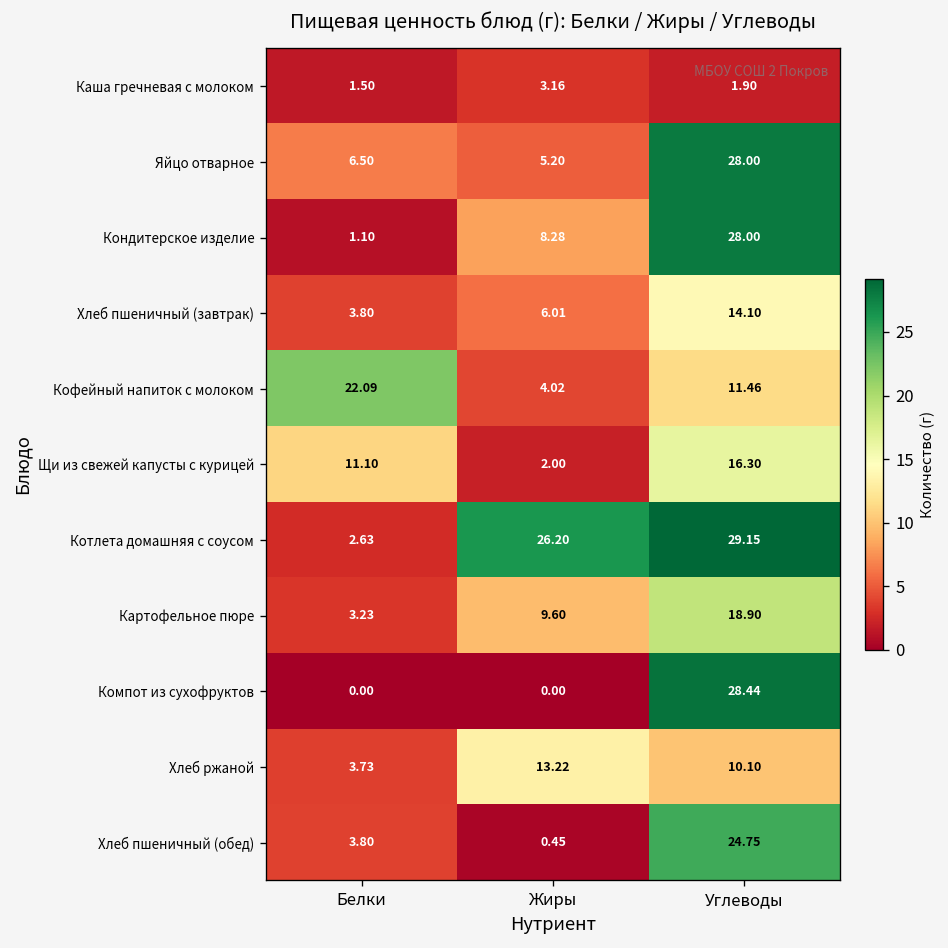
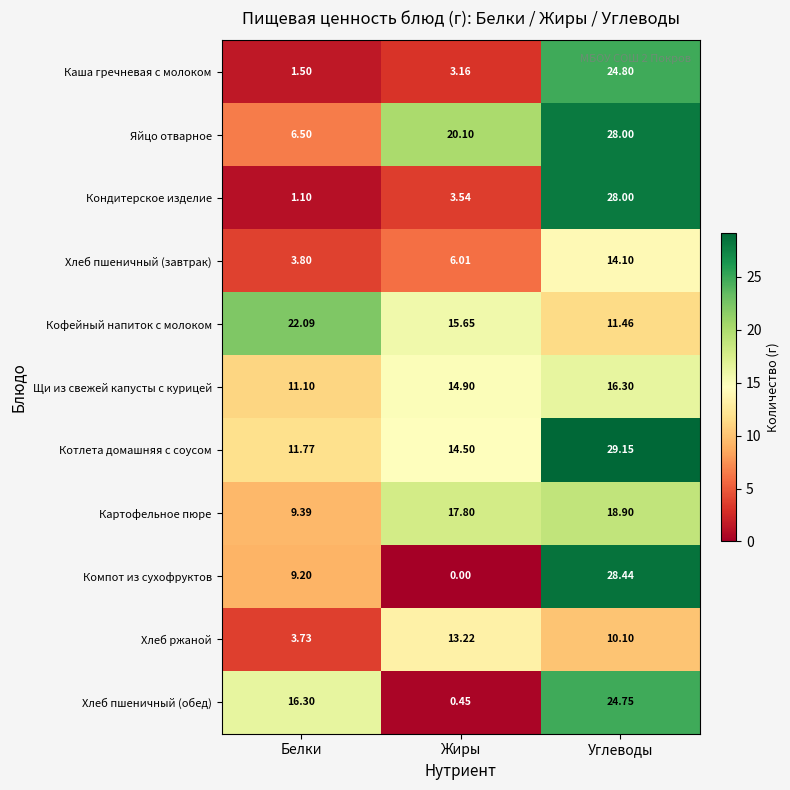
  {
    "Каша гречневая с молоком": {
      "Белки": 1.50,
      "Жиры": 3.16,
-     "Углеводы": 1.90
+     "Углеводы": 24.80
    },
    "Яйцо отварное": {
      "Белки": 6.50,
-     "Жиры": 5.20,
+     "Жиры": 20.10,
      "Углеводы": 28.00
    },
    "Кондитерское изделие": {
      "Белки": 1.10,
-     "Жиры": 8.28,
+     "Жиры": 3.54,
      "Углеводы": 28.00
    },
    "Хлеб пшеничный (завтрак)": {
      "Белки": 3.80,
      "Жиры": 6.01,
      "Углеводы": 14.10
    },
    "Кофейный напиток с молоком": {
      "Белки": 22.09,
-     "Жиры": 4.02,
+     "Жиры": 15.65,
      "Углеводы": 11.46
    },
    "Щи из свежей капусты с курицей": {
      "Белки": 11.10,
-     "Жиры": 2.00,
+     "Жиры": 14.90,
      "Углеводы": 16.30
    },
    "Котлета домашняя с соусом": {
-     "Белки": 2.63,
-     "Жиры": 26.20,
+     "Белки": 11.77,
+     "Жиры": 14.50,
      "Углеводы": 29.15
    },
    "Картофельное пюре": {
-     "Белки": 3.23,
-     "Жиры": 9.60,
+     "Белки": 9.39,
+     "Жиры": 17.80,
      "Углеводы": 18.90
    },
    "Компот из сухофруктов": {
-     "Белки": 0.00,
+     "Белки": 9.20,
      "Жиры": 0.00,
      "Углеводы": 28.44
    },
    "Хлеб ржаной": {
      "Белки": 3.73,
      "Жиры": 13.22,
      "Углеводы": 10.10
    },
    "Хлеб пшеничный (обед)": {
-     "Белки": 3.80,
+     "Белки": 16.30,
      "Жиры": 0.45,
      "Углеводы": 24.75
    }
  }
